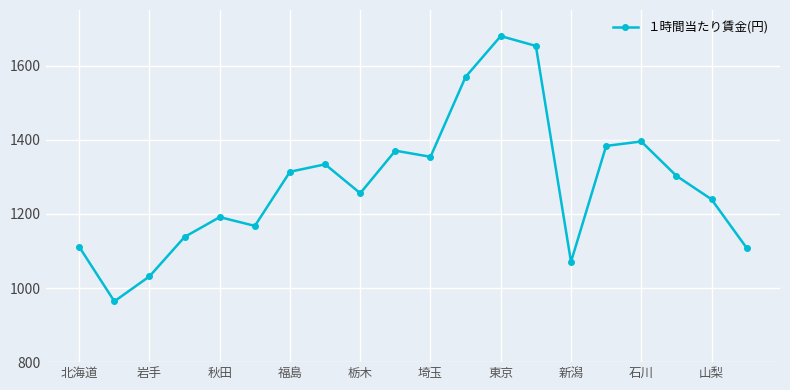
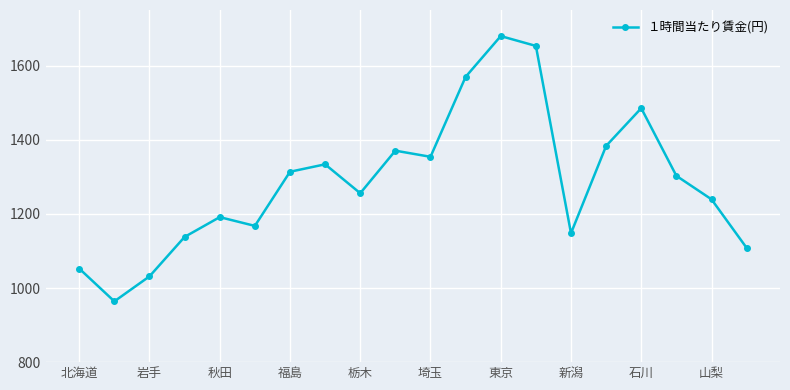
  {
-   "北海道": 1110,
+   "北海道": 1050,
    "岩手": 1030,
    "秋田": 1190,
    "福島": 1310,
    "栃木": 1260,
    "埼玉": 1350,
    "東京": 1680,
-   "新潟": 1070,
-   "石川": 1400,
+   "新潟": 1150,
+   "石川": 1490,
    "山梨": 1240
  }
